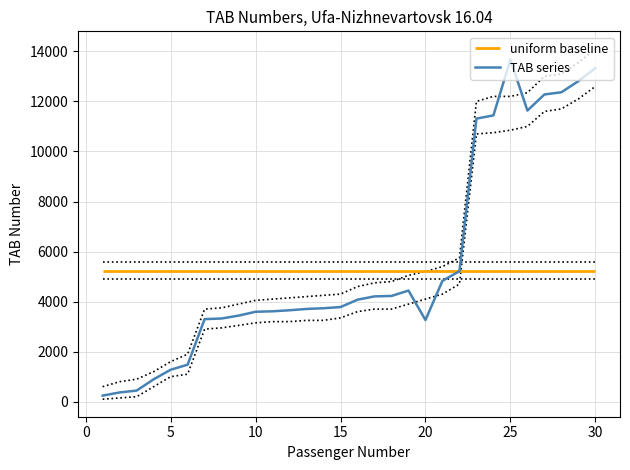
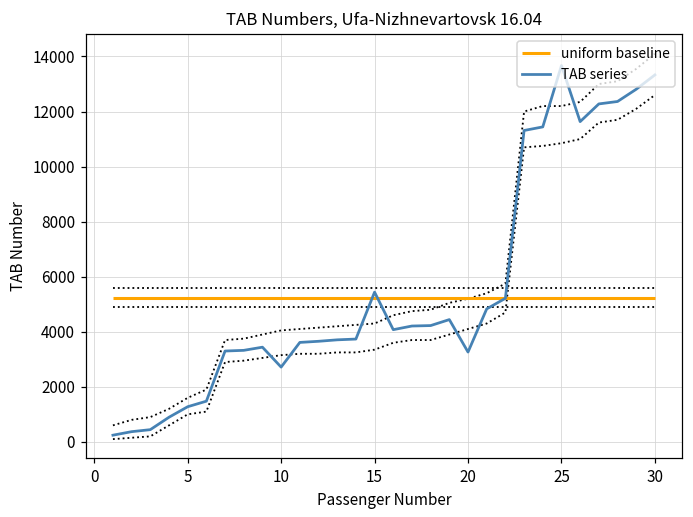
  {
    "TAB series": {
      "5": 1300,
-     "10": 3600,
-     "15": 3800,
+     "10": 2700,
+     "15": 5400,
      "20": 3300
    }
  }
